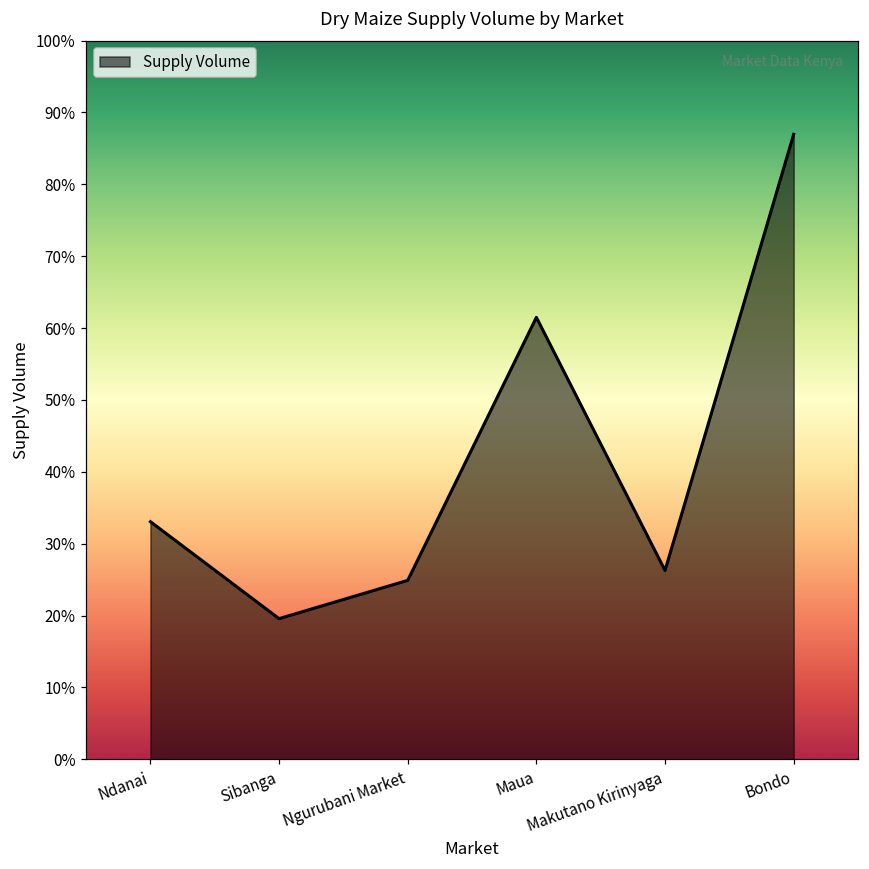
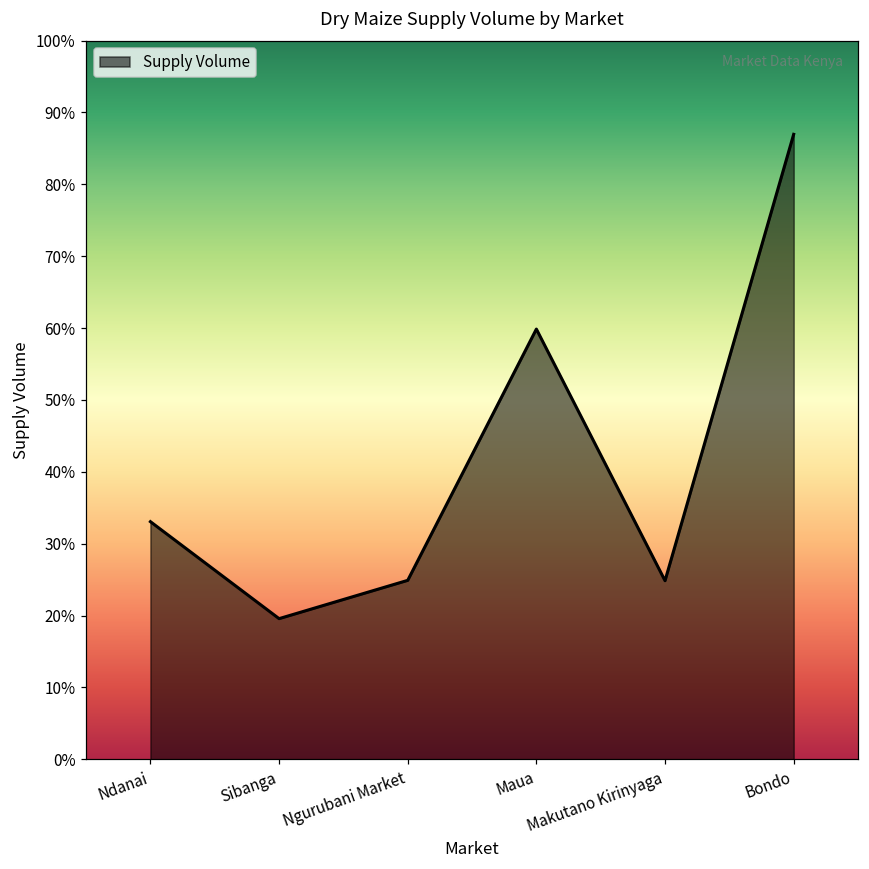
  {
    "Ndanai": "33%",
    "Sibanga": "20%",
    "Ngurubani Market": "25%",
-   "Maua": "61%",
-   "Makutano Kirinyaga": "26%",
+   "Maua": "60%",
+   "Makutano Kirinyaga": "25%",
    "Bondo": "87%"
  }
